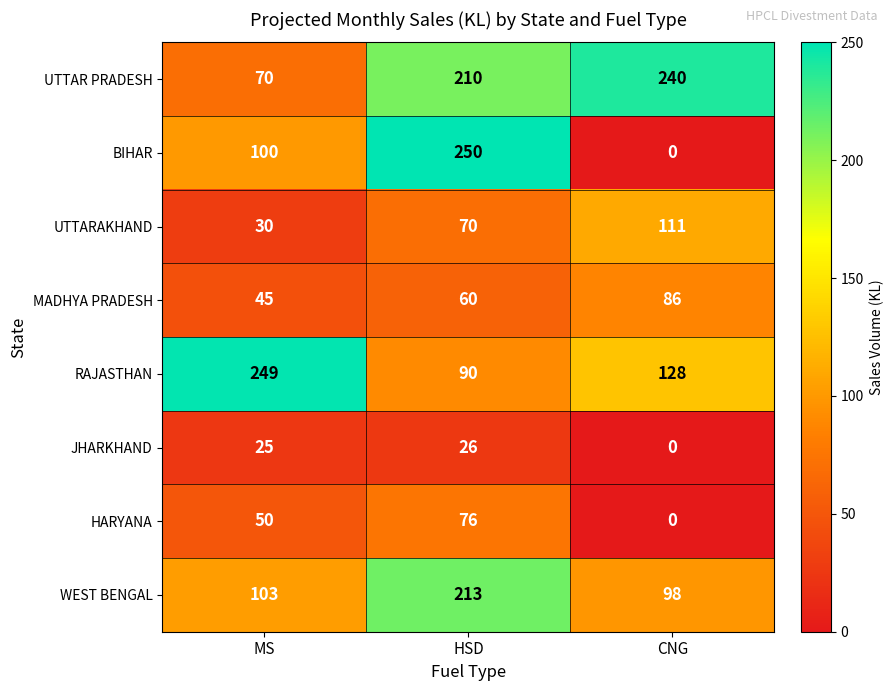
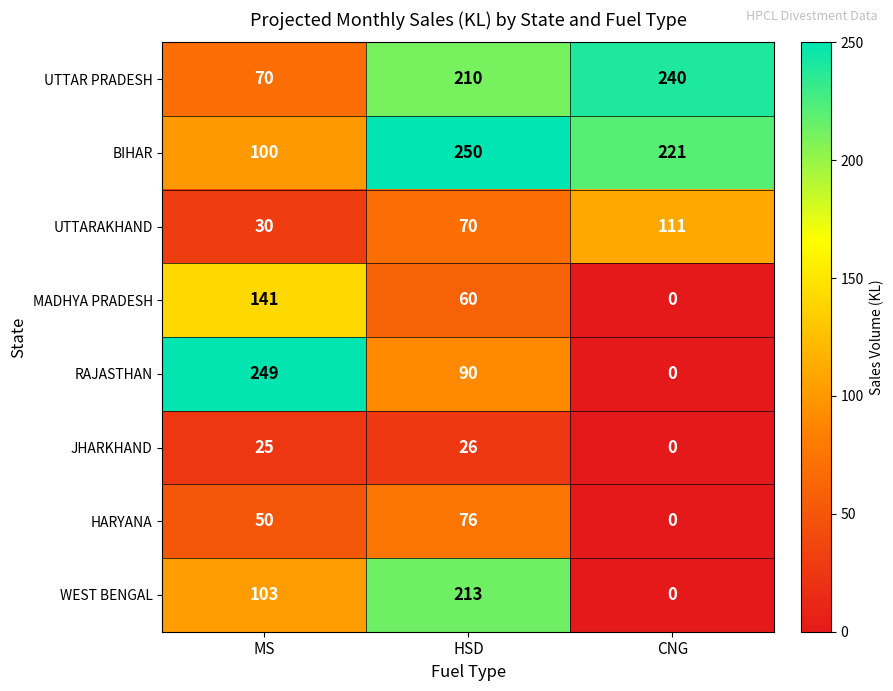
  {
    "UTTAR PRADESH": {
      "MS": 70,
      "HSD": 210,
      "CNG": 240
    },
    "BIHAR": {
      "MS": 100,
      "HSD": 250,
-     "CNG": 0
+     "CNG": 221
    },
    "UTTARAKHAND": {
      "MS": 30,
      "HSD": 70,
      "CNG": 111
    },
    "MADHYA PRADESH": {
-     "MS": 45,
+     "MS": 141,
      "HSD": 60,
-     "CNG": 86
+     "CNG": 0
    },
    "RAJASTHAN": {
      "MS": 249,
      "HSD": 90,
-     "CNG": 128
+     "CNG": 0
    },
    "JHARKHAND": {
      "MS": 25,
      "HSD": 26,
      "CNG": 0
    },
    "HARYANA": {
      "MS": 50,
      "HSD": 76,
      "CNG": 0
    },
    "WEST BENGAL": {
      "MS": 103,
      "HSD": 213,
-     "CNG": 98
+     "CNG": 0
    }
  }
